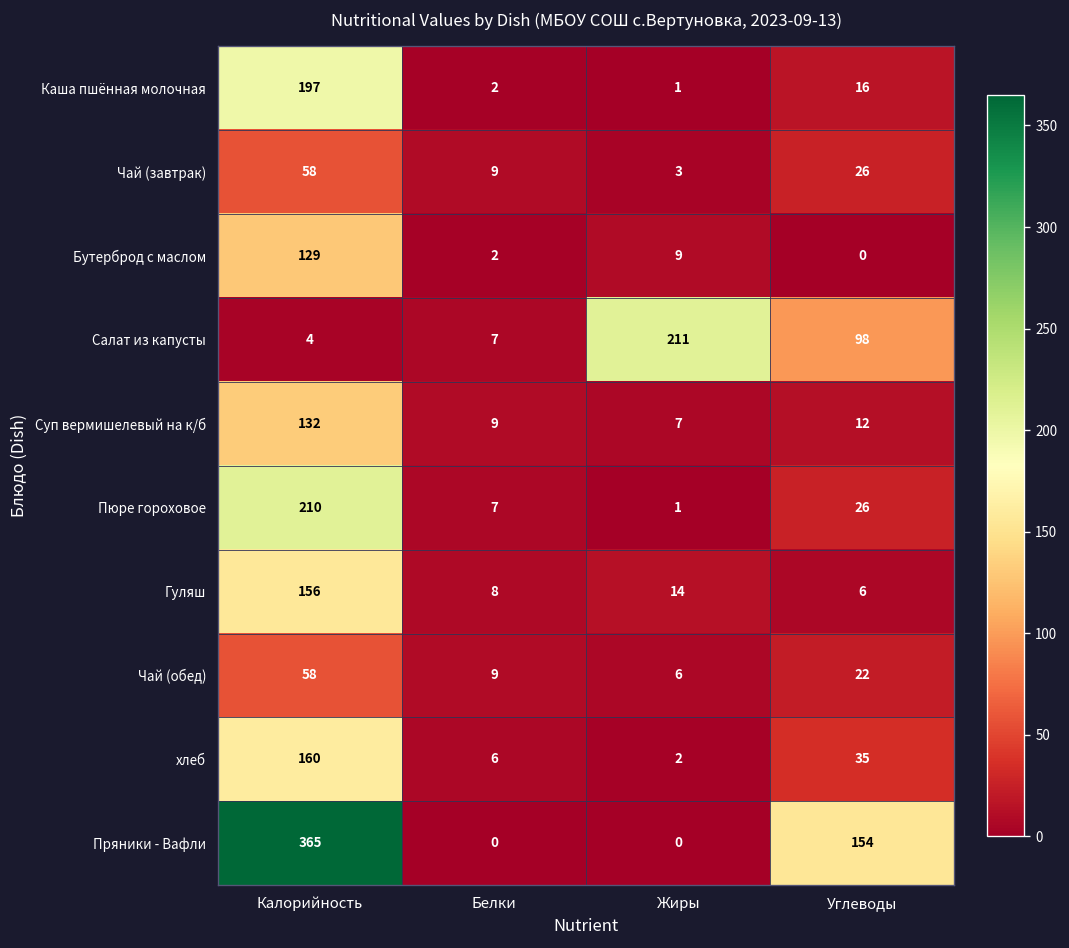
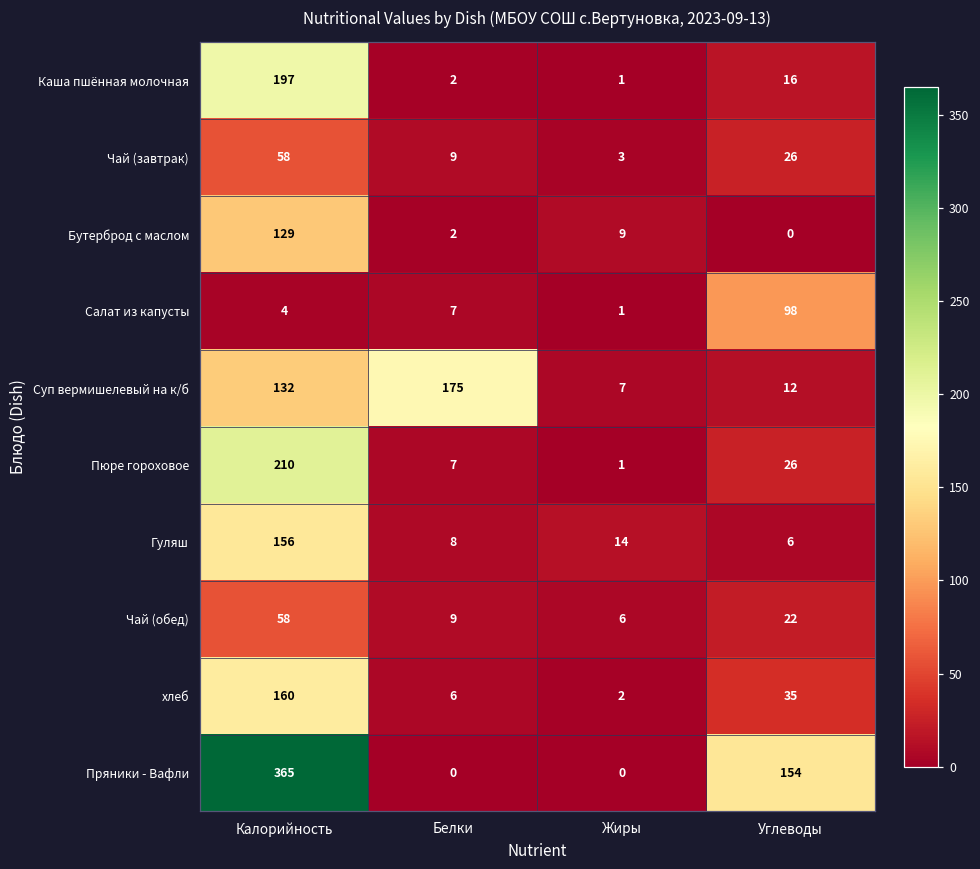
  {
    "Каша пшённая молочная": {
      "Калорийность": 197,
      "Белки": 2,
      "Жиры": 1,
      "Углеводы": 16
    },
    "Чай (завтрак)": {
      "Калорийность": 58,
      "Белки": 9,
      "Жиры": 3,
      "Углеводы": 26
    },
    "Бутерброд с маслом": {
      "Калорийность": 129,
      "Белки": 2,
      "Жиры": 9,
      "Углеводы": 0
    },
    "Салат из капусты": {
      "Калорийность": 4,
      "Белки": 7,
-     "Жиры": 211,
+     "Жиры": 1,
      "Углеводы": 98
    },
    "Суп вермишелевый на к/б": {
      "Калорийность": 132,
-     "Белки": 9,
+     "Белки": 175,
      "Жиры": 7,
      "Углеводы": 12
    },
    "Пюре гороховое": {
      "Калорийность": 210,
      "Белки": 7,
      "Жиры": 1,
      "Углеводы": 26
    },
    "Гуляш": {
      "Калорийность": 156,
      "Белки": 8,
      "Жиры": 14,
      "Углеводы": 6
    },
    "Чай (обед)": {
      "Калорийность": 58,
      "Белки": 9,
      "Жиры": 6,
      "Углеводы": 22
    },
    "хлеб": {
      "Калорийность": 160,
      "Белки": 6,
      "Жиры": 2,
      "Углеводы": 35
    },
    "Пряники - Вафли": {
      "Калорийность": 365,
      "Белки": 0,
      "Жиры": 0,
      "Углеводы": 154
    }
  }
